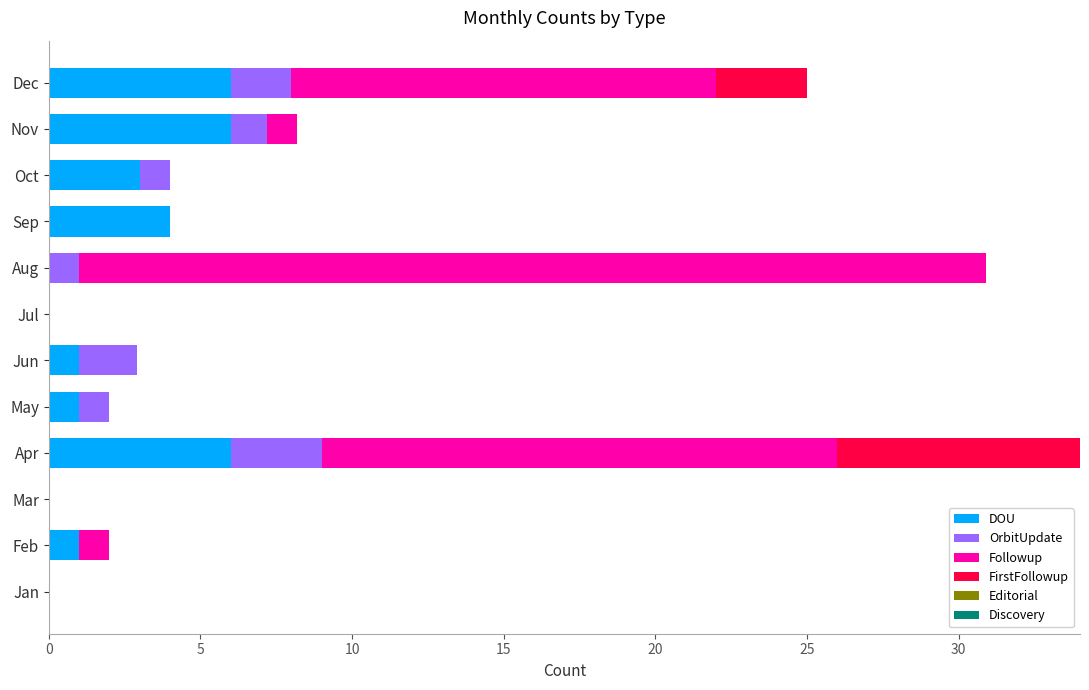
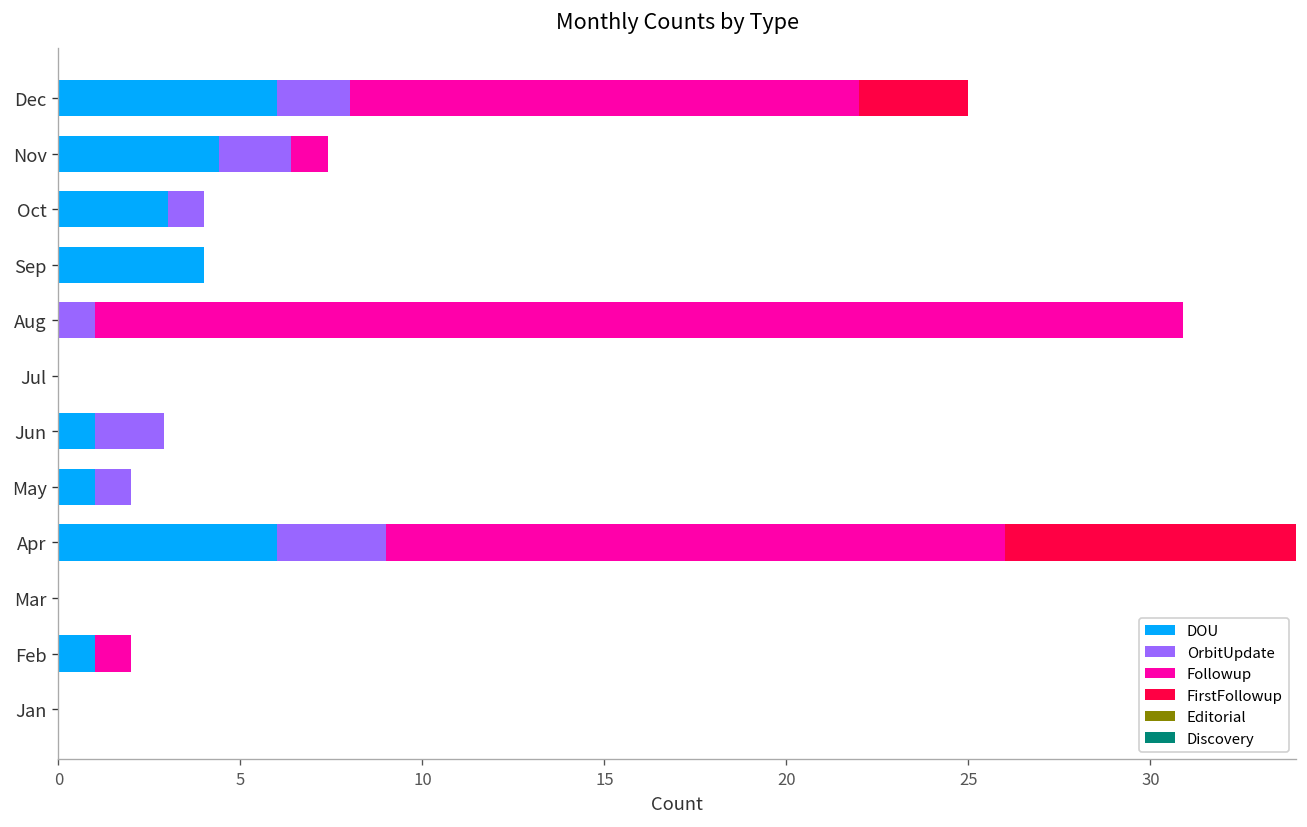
  {
    "DOU": {
      "Dec": 6.0,
-     "Nov": 6.0,
+     "Nov": 4.4,
      "Oct": 3.0,
      "Sep": 4.0,
      "Aug": 0.0,
      "Jul": 0.0,
      "Jun": 1.0,
      "May": 1.0,
      "Apr": 6.0,
      "Mar": 0.0,
      "Feb": 1.0,
      "Jan": 0.0
    },
    "OrbitUpdate": {
      "Dec": 2.0,
-     "Nov": 1.2,
+     "Nov": 2.0,
      "Oct": 1.0,
      "Sep": 0.0,
      "Aug": 1.0,
      "Jul": 0.0,
      "Jun": 1.9,
      "May": 1.0,
      "Apr": 3.0,
      "Mar": 0.0,
      "Feb": 0.0,
      "Jan": 0.0
    },
    "Followup": {
      "Dec": 14.0,
      "Nov": 1.0,
      "Oct": 0.0,
      "Sep": 0.0,
      "Aug": 29.9,
      "Jul": 0.0,
      "Jun": 0.0,
      "May": 0.0,
      "Apr": 17.0,
      "Mar": 0.0,
      "Feb": 1.0,
      "Jan": 0.0
    },
    "Discovery": {
      "Nov": 0.0,
      "Oct": 0.0,
      "Sep": 0.0,
      "Aug": 0.0,
      "Jul": 0.0,
      "Jun": 0.0,
      "May": 0.0,
      "Mar": 0.0,
      "Feb": 0.0,
      "Jan": 0.0
    }
  }
